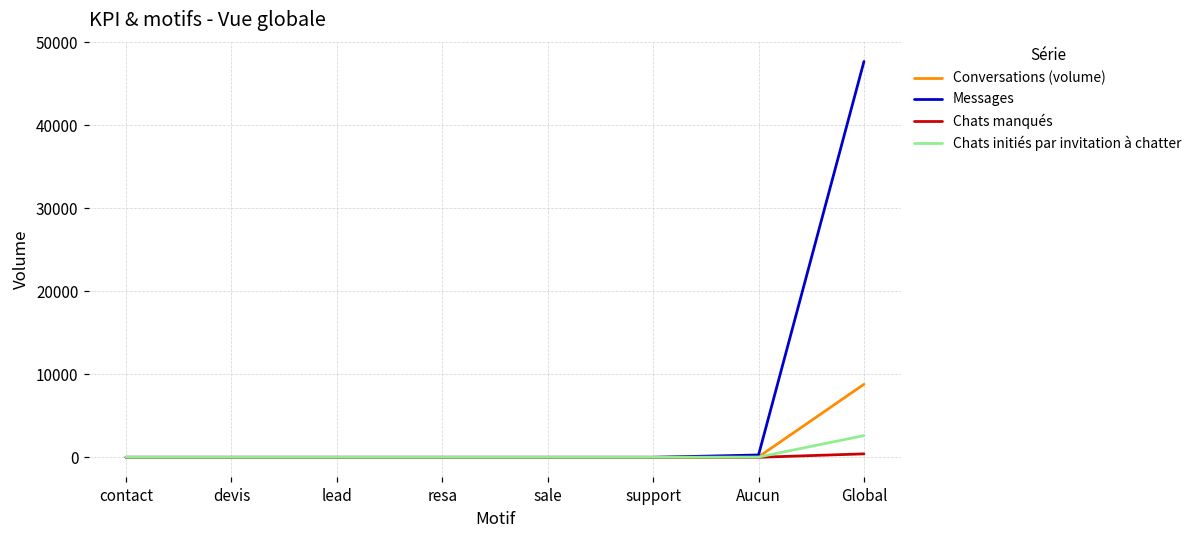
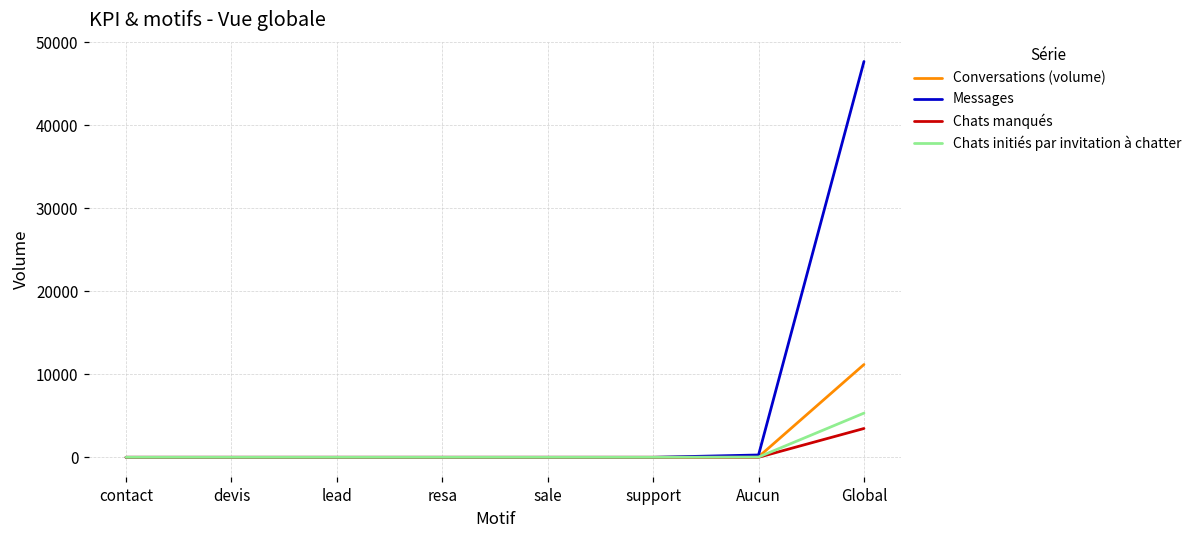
  {
    "Conversations (volume)": {
-     "Global": 9000
+     "Global": 11000
    },
    "Messages": {
      "Global": 48000
    },
    "Chats manqués": {
-     "Global": 0
+     "Global": 3000
    },
    "Chats initiés par invitation à chatter": {
-     "Global": 3000
+     "Global": 5000
    }
  }
